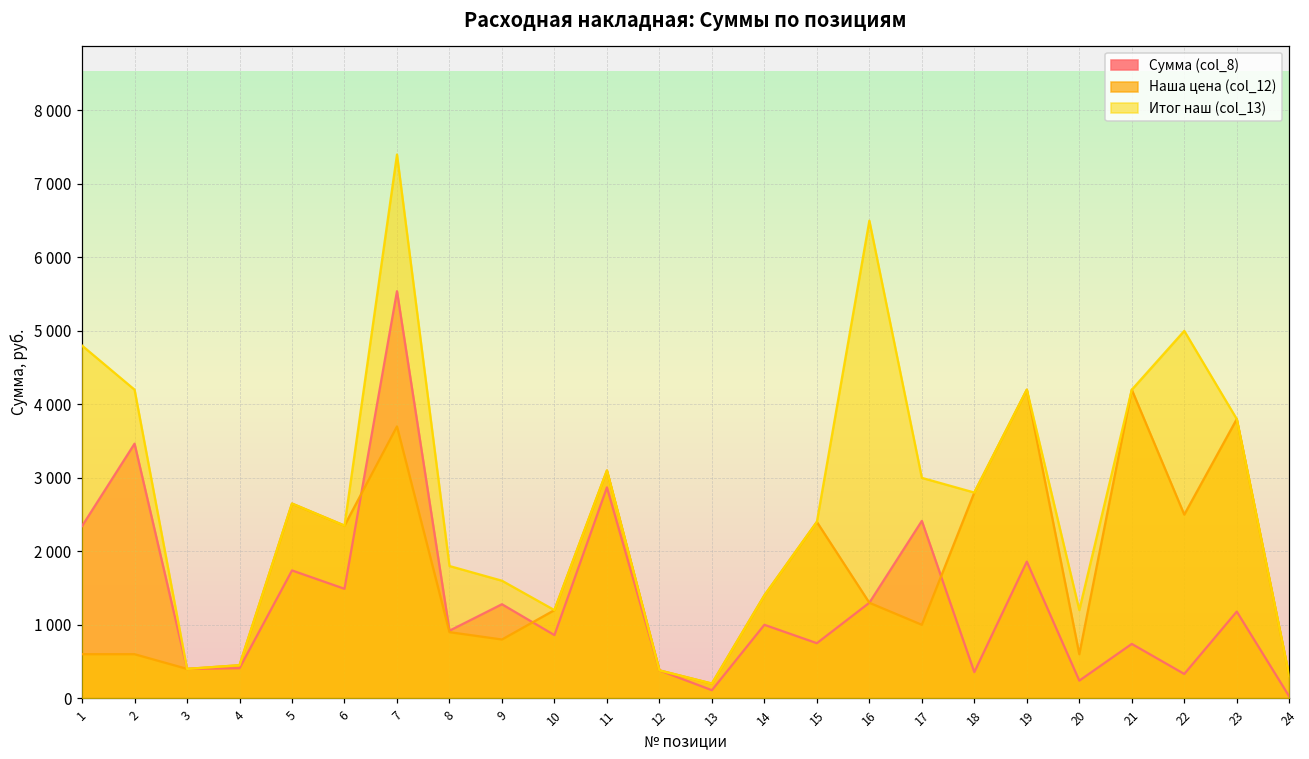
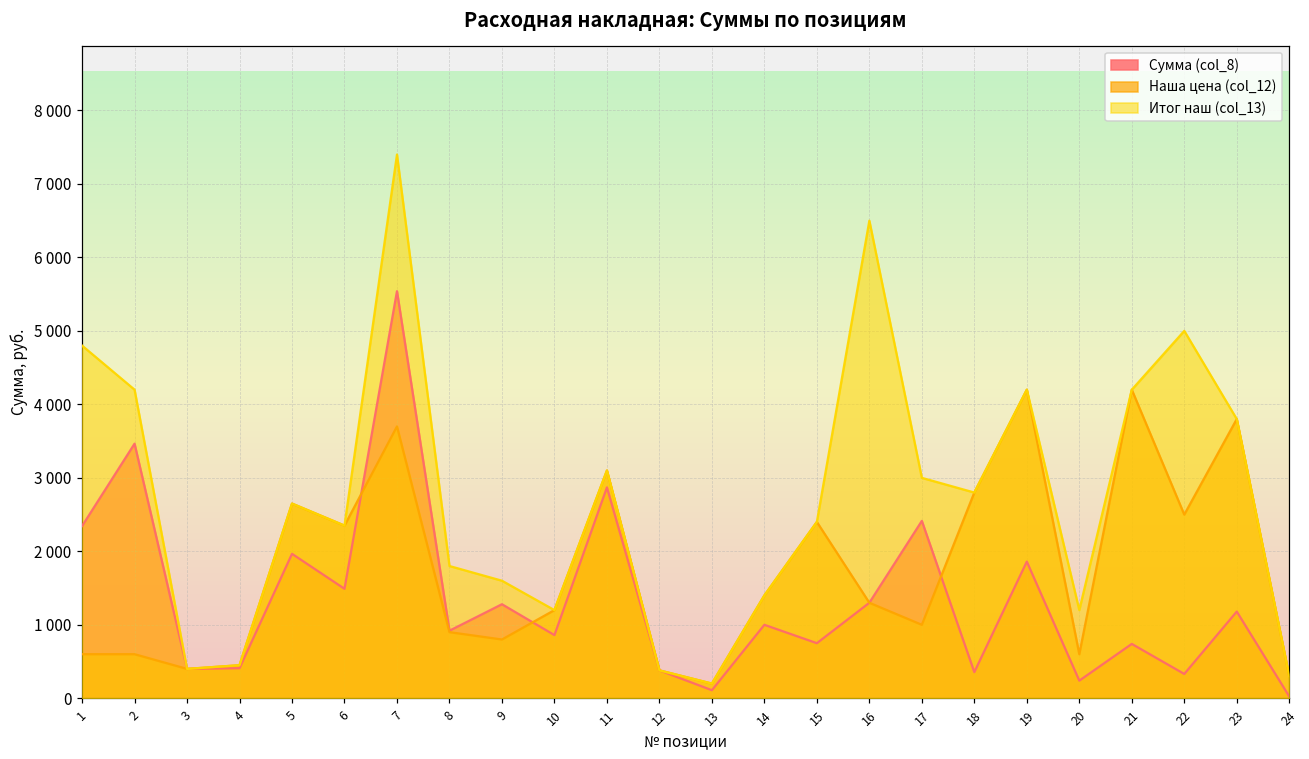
  {
    "Сумма (col_8)": {
      "1": 2300,
      "2": 3500,
      "4": 400,
-     "5": 1700,
+     "5": 2000,
      "6": 1500,
      "7": 5500,
      "9": 1300,
      "10": 900,
      "11": 2900,
      "13": 100,
      "14": 1000,
      "15": 800,
      "17": 2400,
      "18": 400,
      "19": 1900,
      "20": 200,
      "21": 700,
      "22": 300,
      "23": 1200,
      "24": 0
    }
  }
